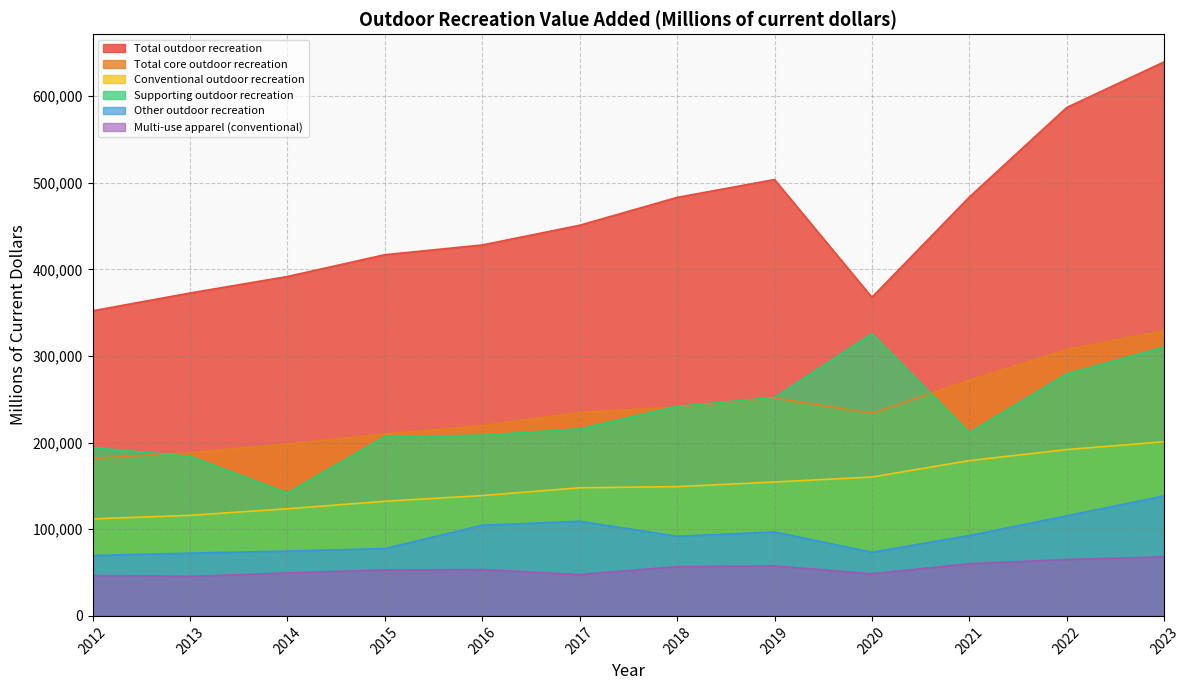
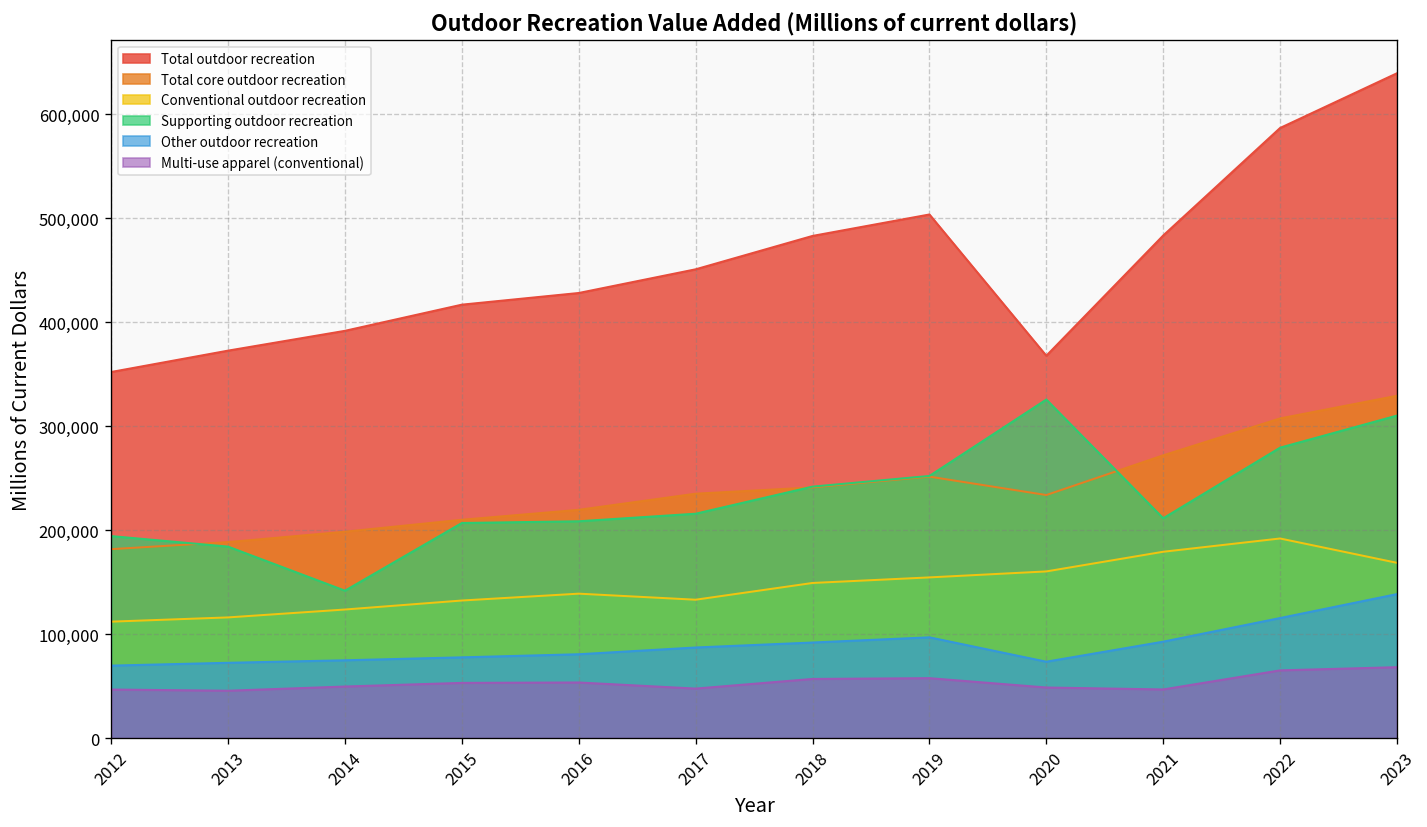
  {
    "Conventional outdoor recreation": {
      "2012": "110,000",
      "2013": "120,000",
      "2014": "120,000",
      "2015": "130,000",
      "2016": "140,000",
-     "2017": "150,000",
+     "2017": "130,000",
      "2018": "150,000",
      "2019": "150,000",
      "2020": "160,000",
      "2021": "180,000",
      "2022": "190,000",
-     "2023": "200,000"
+     "2023": "170,000"
    },
    "Supporting outdoor recreation": {
      "2012": "190,000",
      "2013": "180,000",
      "2014": "140,000",
      "2015": "210,000",
      "2016": "210,000",
      "2017": "220,000",
      "2020": "330,000",
      "2021": "210,000",
      "2022": "280,000",
      "2023": "310,000"
    },
    "Other outdoor recreation": {
      "2012": "70,000",
      "2013": "70,000",
      "2014": "70,000",
      "2015": "80,000",
-     "2016": "100,000",
-     "2017": "110,000",
+     "2016": "80,000",
+     "2017": "90,000",
      "2018": "90,000",
      "2019": "100,000",
      "2020": "70,000",
      "2021": "90,000",
      "2022": "120,000",
      "2023": "140,000"
    },
    "Multi-use apparel (conventional)": {
      "2012": "50,000",
      "2013": "50,000",
      "2014": "50,000",
      "2015": "50,000",
      "2016": "50,000",
      "2017": "50,000",
      "2018": "60,000",
      "2019": "60,000",
      "2020": "50,000",
-     "2021": "60,000",
+     "2021": "50,000",
      "2022": "70,000",
      "2023": "70,000"
    }
  }
